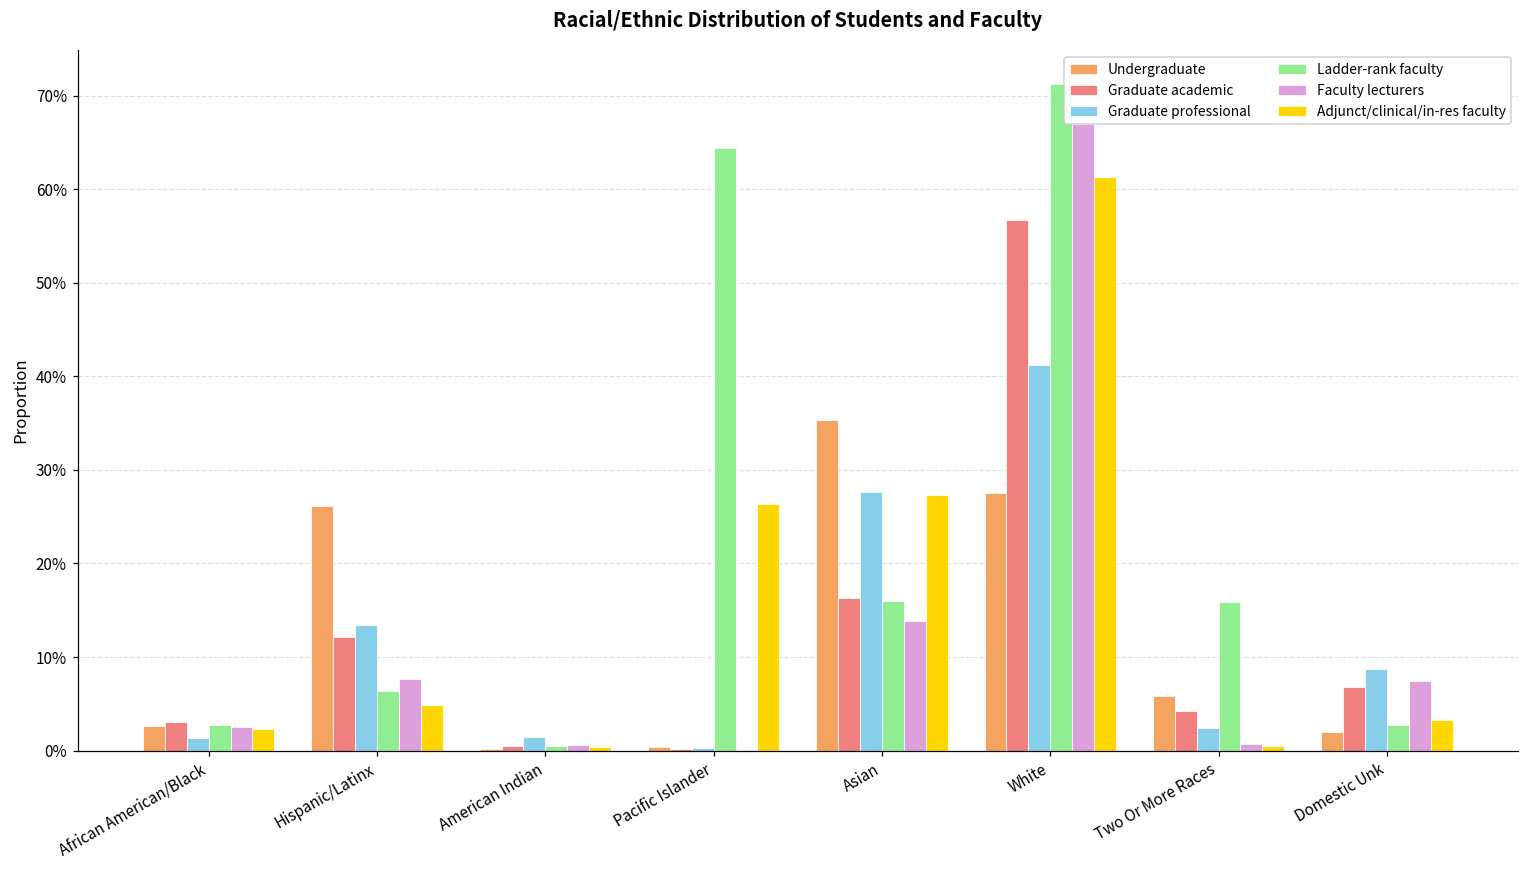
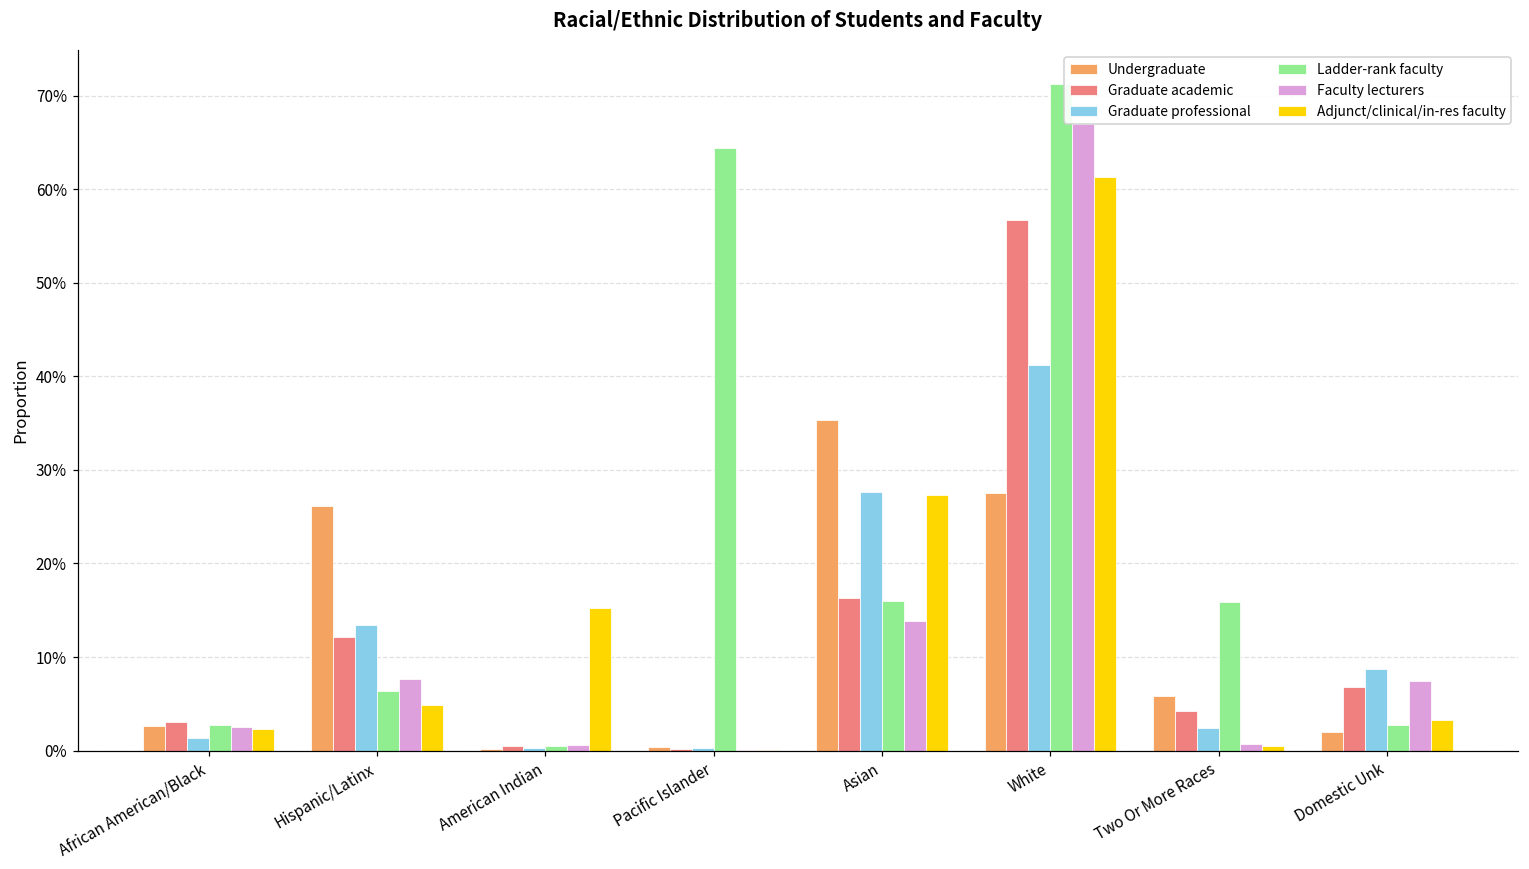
  {
    "Graduate professional": {
      "African American/Black": "1%",
      "Hispanic/Latinx": "13%",
-     "American Indian": "1%",
+     "American Indian": "0%",
      "Asian": "28%",
      "White": "41%",
      "Two Or More Races": "2%",
      "Domestic Unk": "9%"
    },
    "Ladder-rank faculty": {
      "African American/Black": "3%",
      "Hispanic/Latinx": "6%",
      "American Indian": "1%",
      "Pacific Islander": "64%",
      "Asian": "16%",
      "White": "71%",
      "Two Or More Races": "16%",
      "Domestic Unk": "3%"
    },
    "Faculty lecturers": {
      "African American/Black": "3%",
      "Hispanic/Latinx": "8%",
      "American Indian": "1%",
      "Asian": "14%",
      "Two Or More Races": "1%",
      "Domestic Unk": "7%"
    },
    "Adjunct/clinical/in-res faculty": {
      "African American/Black": "2%",
      "Hispanic/Latinx": "5%",
-     "American Indian": "0%",
-     "Pacific Islander": "26%",
+     "American Indian": "15%",
+     "Pacific Islander": "0%",
      "Asian": "27%",
      "White": "61%",
      "Two Or More Races": "0%",
      "Domestic Unk": "3%"
    }
  }
